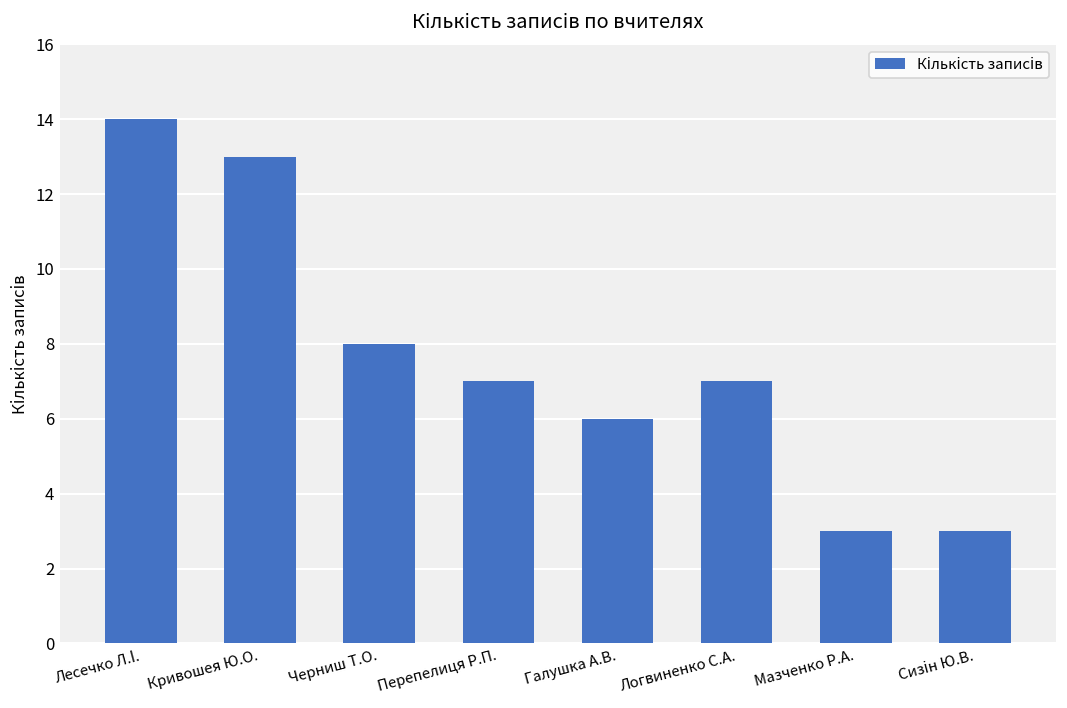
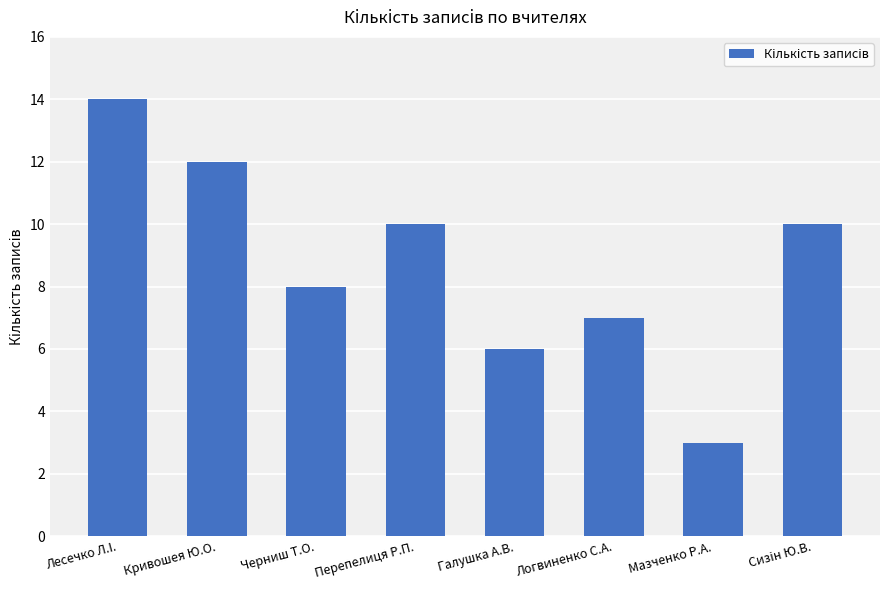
  {
    "Лесечко Л.І.": 14,
-   "Кривошея Ю.О.": 13,
+   "Кривошея Ю.О.": 12,
    "Черниш Т.О.": 8,
-   "Перепелиця Р.П.": 7,
+   "Перепелиця Р.П.": 10,
    "Галушка А.В.": 6,
    "Логвиненко С.А.": 7,
    "Мазченко Р.А.": 3,
-   "Сизін Ю.В.": 3
+   "Сизін Ю.В.": 10
  }
